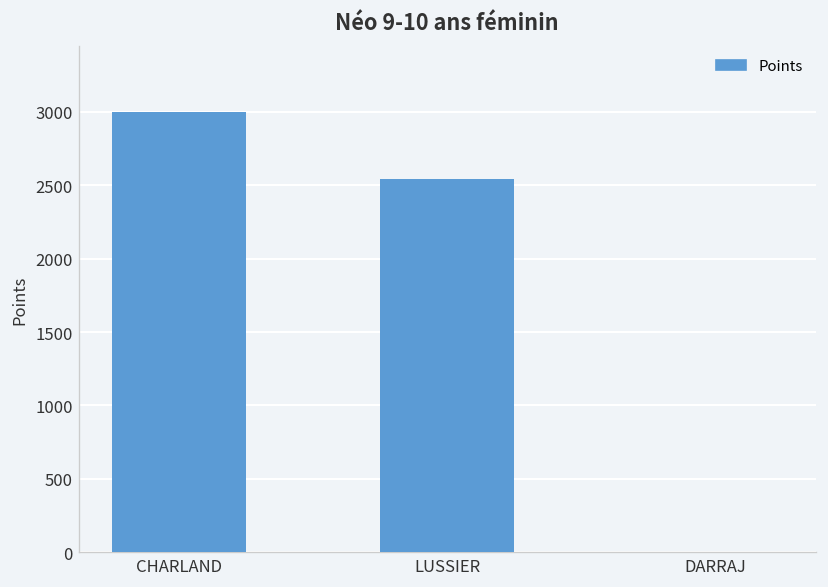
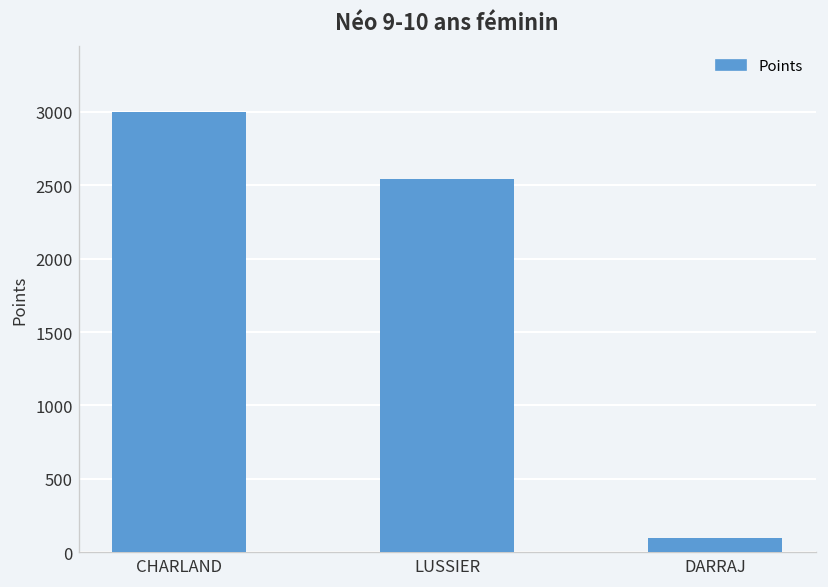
  {
    "CHARLAND": 3000,
    "LUSSIER": 2550,
-   "DARRAJ": 0
+   "DARRAJ": 100
  }
